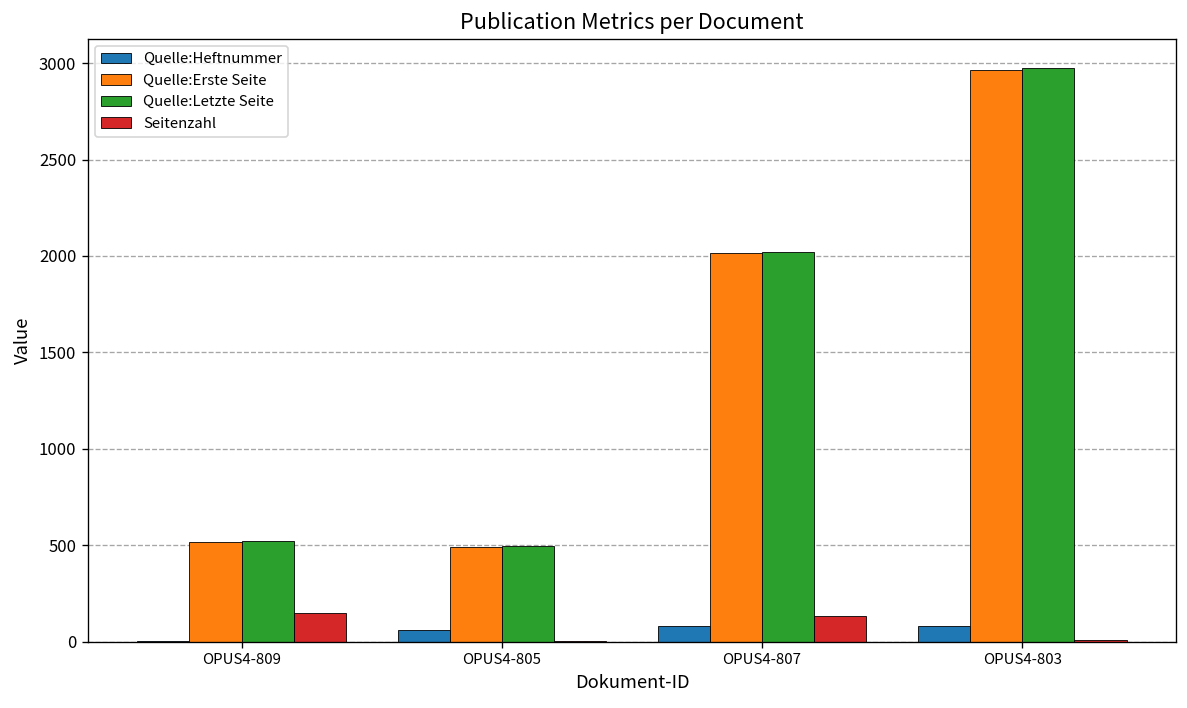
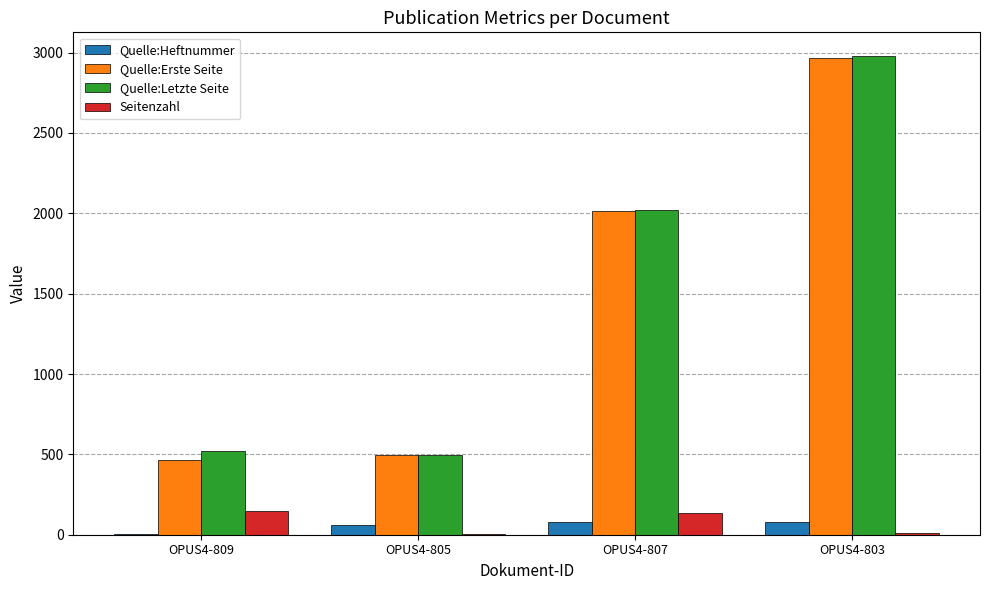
  {
    "Quelle:Heftnummer": {
      "OPUS4-805": 60,
      "OPUS4-807": 80,
      "OPUS4-803": 80
    },
    "Quelle:Erste Seite": {
-     "OPUS4-809": 520,
+     "OPUS4-809": 460,
      "OPUS4-805": 490,
      "OPUS4-807": 2010,
      "OPUS4-803": 2970
    },
    "Quelle:Letzte Seite": {
      "OPUS4-809": 520,
      "OPUS4-805": 500,
      "OPUS4-807": 2020,
      "OPUS4-803": 2980
    },
    "Seitenzahl": {
      "OPUS4-809": 150,
      "OPUS4-807": 140
    }
  }
